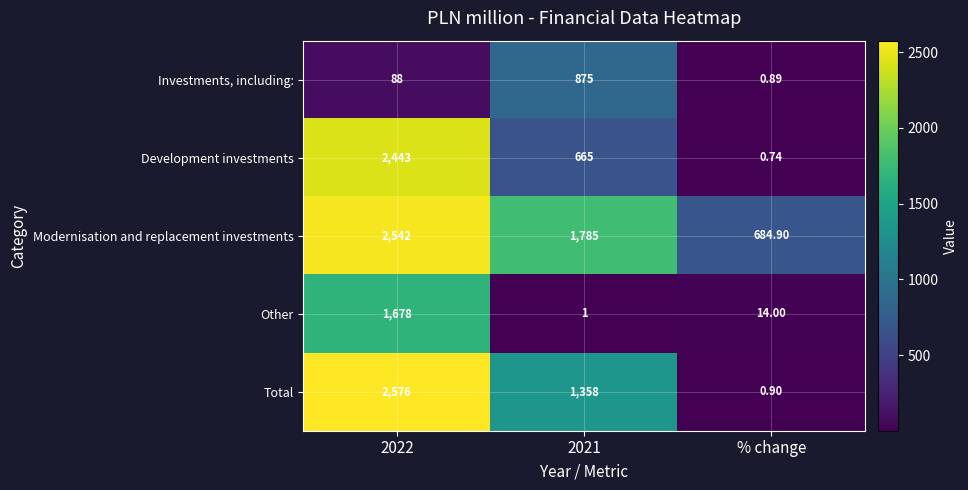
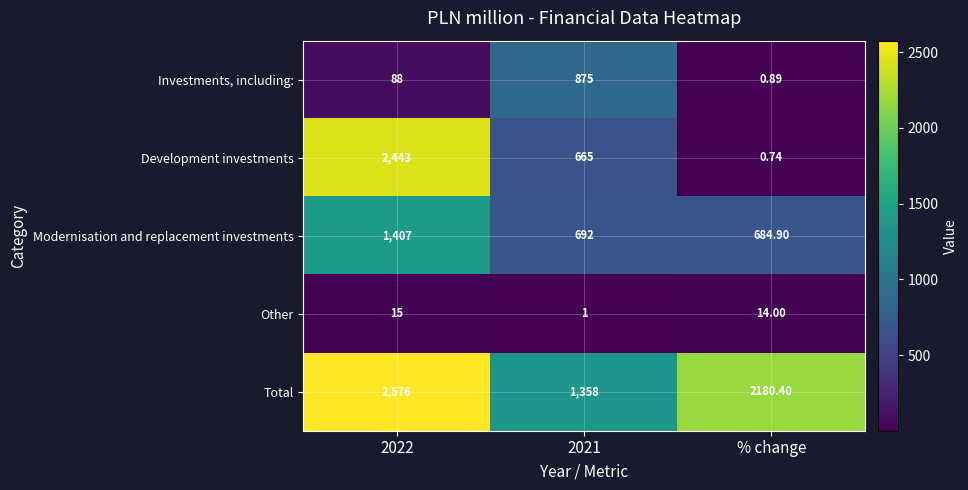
  {
    "Investments, including:": {
      "2022": "88",
      "2021": "875",
      "% change": "0.89"
    },
    "Development investments": {
      "2022": "2,443",
      "2021": "665",
      "% change": "0.74"
    },
    "Modernisation and replacement investments": {
-     "2022": "2,542",
-     "2021": "1,785",
+     "2022": "1,407",
+     "2021": "692",
      "% change": "684.90"
    },
    "Other": {
-     "2022": "1,678",
+     "2022": "15",
      "2021": "1",
      "% change": "14.00"
    },
    "Total": {
      "2022": "2,576",
      "2021": "1,358",
-     "% change": "0.90"
+     "% change": "2180.40"
    }
  }
